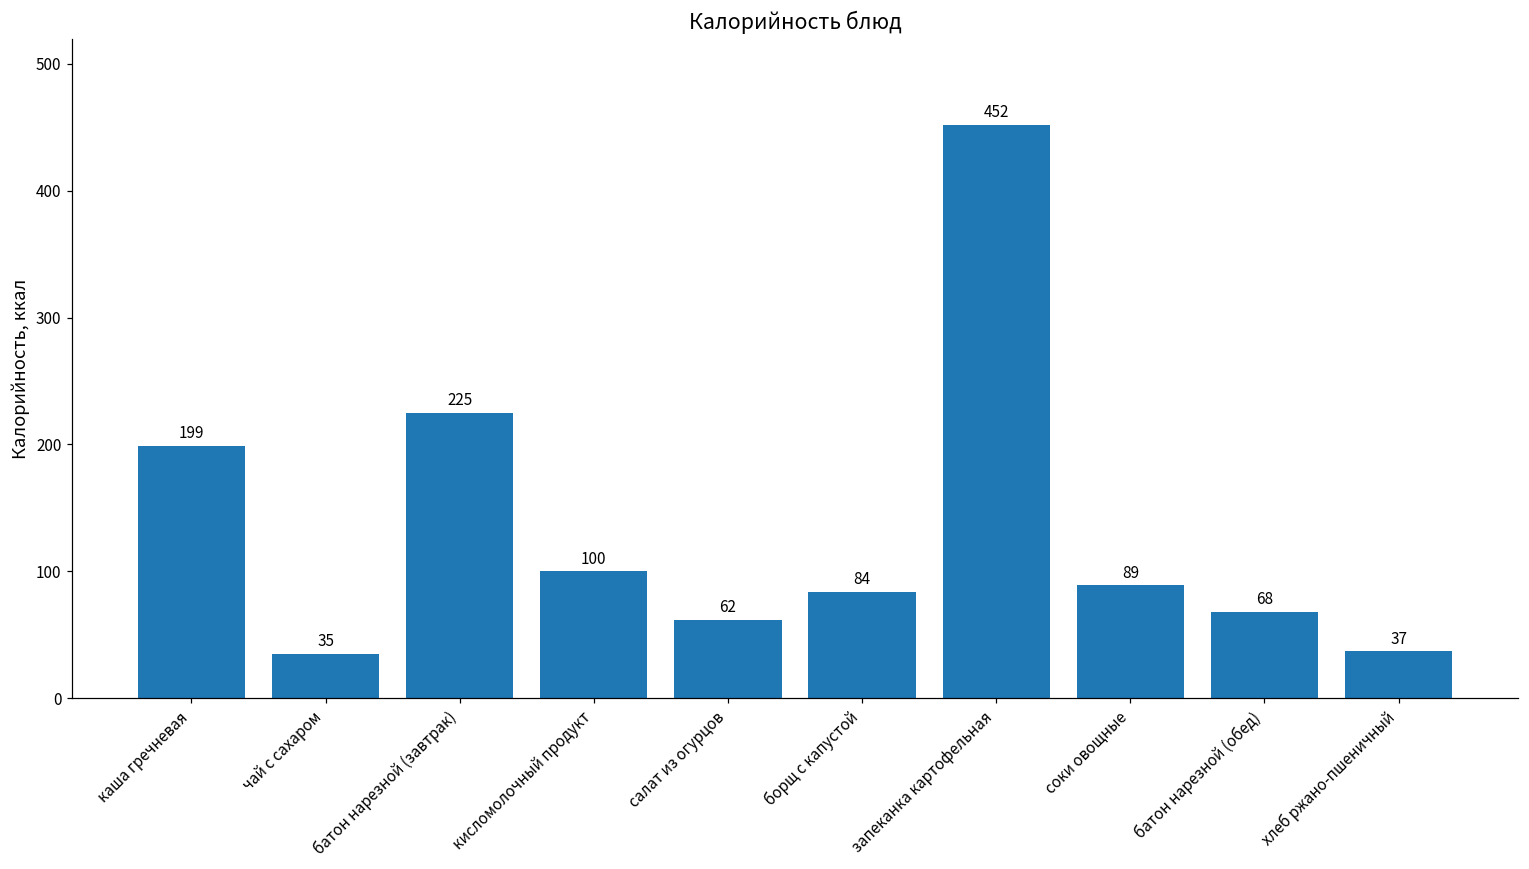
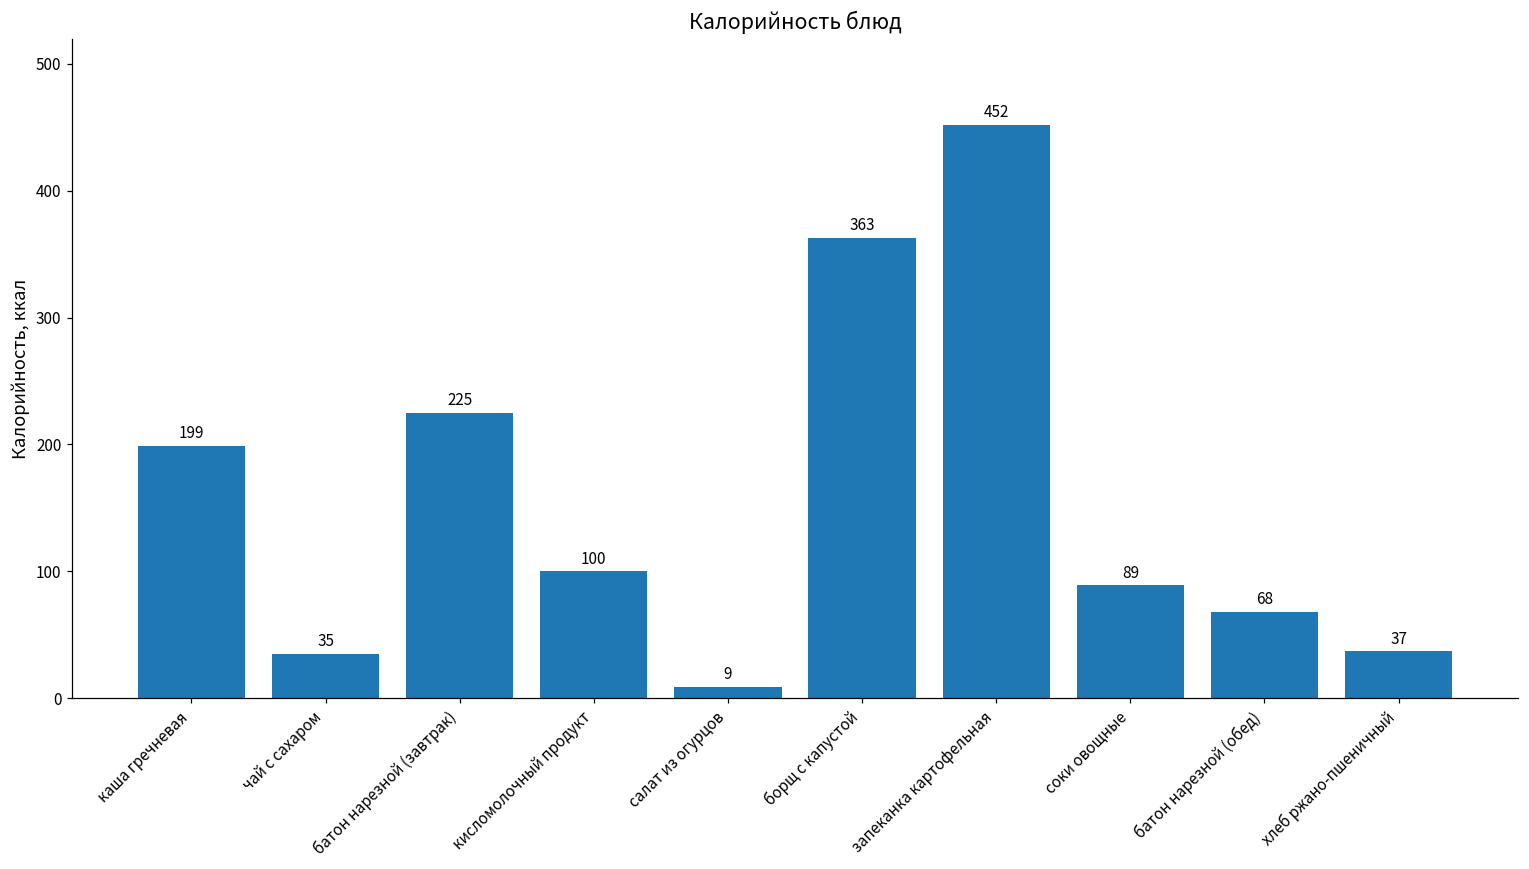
  {
    "каша гречневая": 199,
    "чай с сахаром": 35,
    "батон нарезной (завтрак)": 225,
    "кисломолочный продукт": 100,
-   "салат из огурцов": 62,
-   "борщ с капустой": 84,
+   "салат из огурцов": 9,
+   "борщ с капустой": 363,
    "запеканка картофельная": 452,
    "соки овощные": 89,
    "батон нарезной (обед)": 68,
    "хлеб ржано-пшеничный": 37
  }
